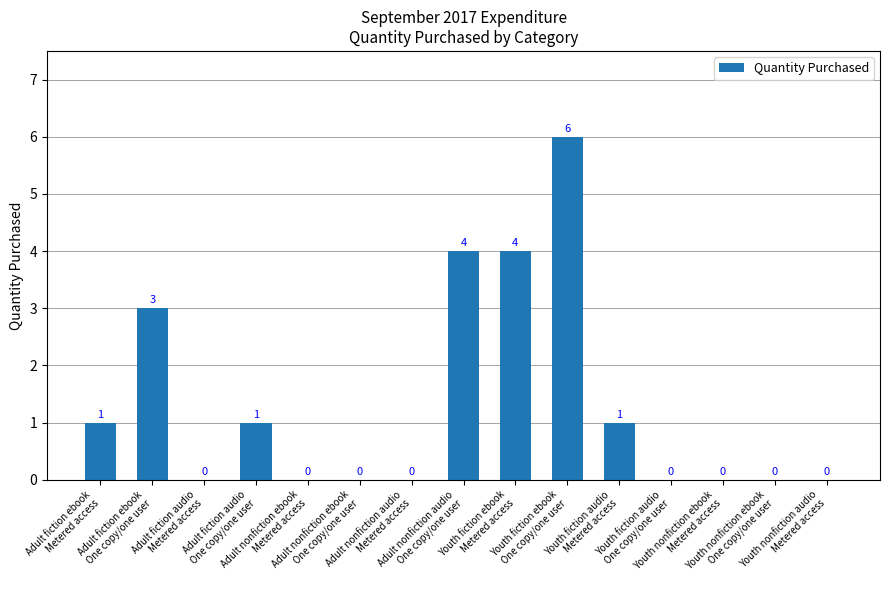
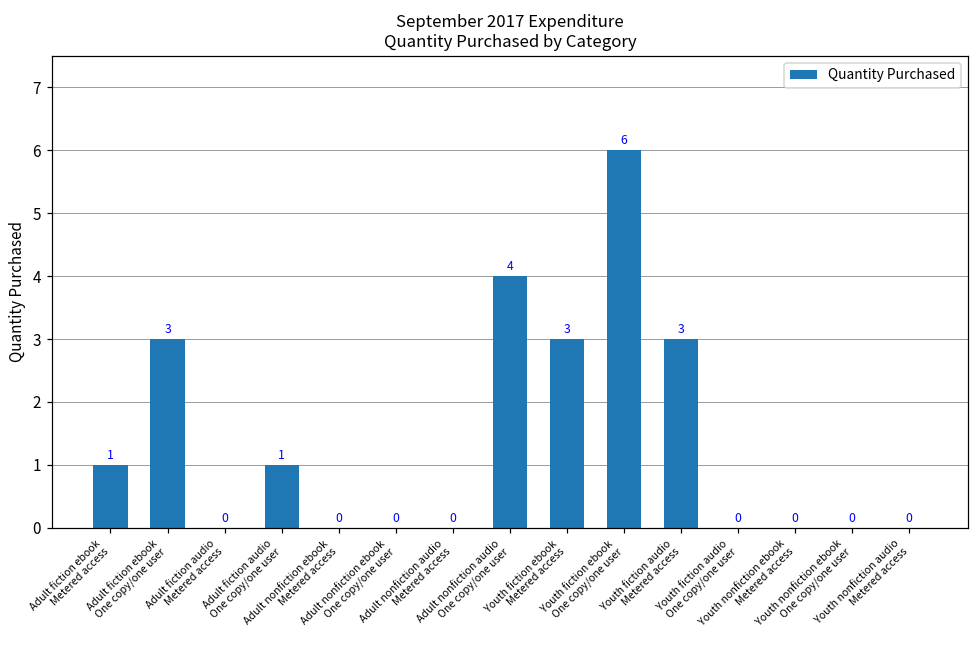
  {
    "Adult fiction ebook Metered access": 1,
    "Adult fiction ebook One copy/one user": 3,
    "Adult fiction audio Metered access": 0,
    "Adult fiction audio One copy/one user": 1,
    "Adult nonfiction ebook Metered access": 0,
    "Adult nonfiction ebook One copy/one user": 0,
    "Adult nonfiction audio Metered access": 0,
    "Adult nonfiction audio One copy/one user": 4,
-   "Youth fiction ebook Metered access": 4,
+   "Youth fiction ebook Metered access": 3,
    "Youth fiction ebook One copy/one user": 6,
-   "Youth fiction audio Metered access": 1,
+   "Youth fiction audio Metered access": 3,
    "Youth fiction audio One copy/one user": 0,
    "Youth nonfiction ebook Metered access": 0,
    "Youth nonfiction ebook One copy/one user": 0,
    "Youth nonfiction audio Metered access": 0
  }
